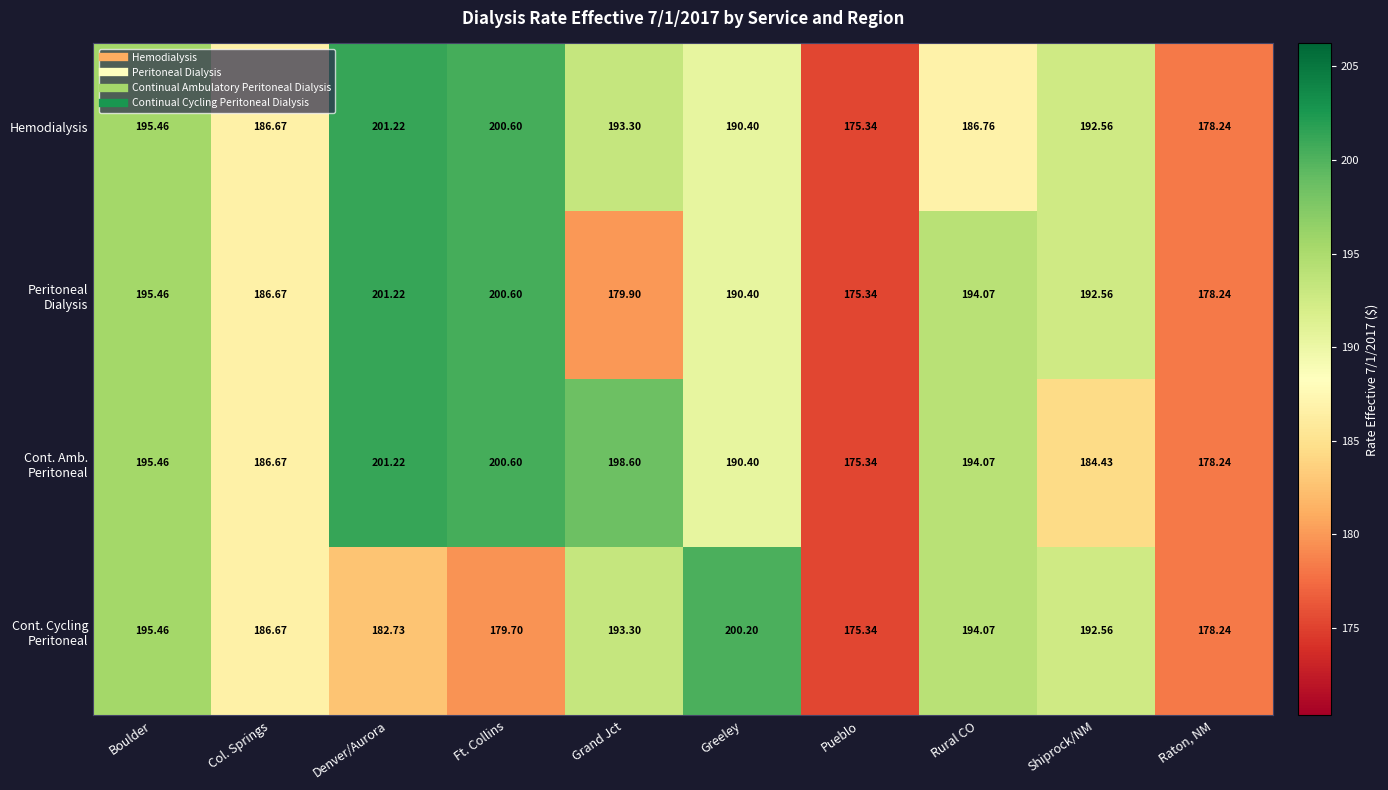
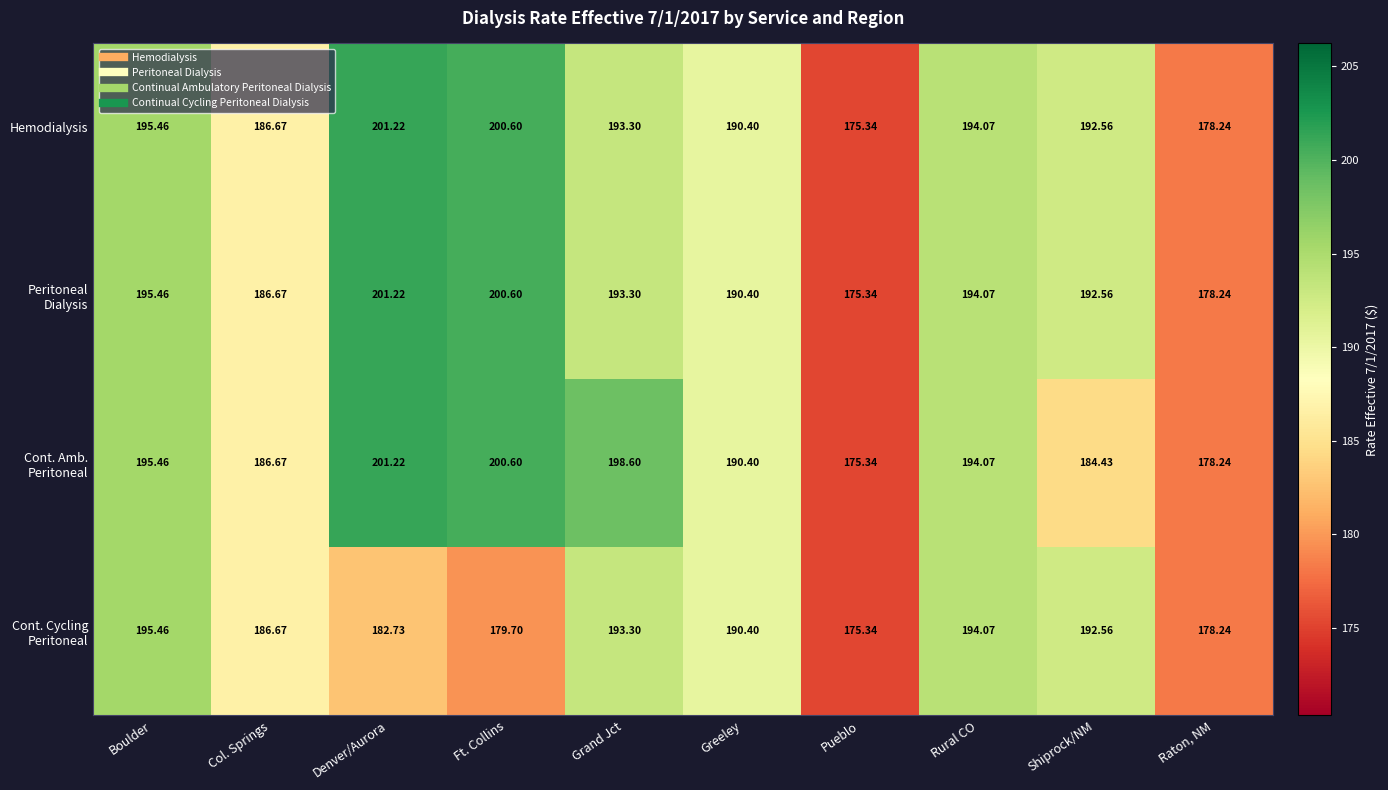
  {
    "Hemodialysis": {
      "Boulder": 195.46,
      "Col. Springs": 186.67,
      "Denver/Aurora": 201.22,
      "Ft. Collins": 200.60,
      "Grand Jct": 193.30,
      "Greeley": 190.40,
      "Pueblo": 175.34,
-     "Rural CO": 186.76,
+     "Rural CO": 194.07,
      "Shiprock/NM": 192.56,
      "Raton, NM": 178.24
    },
    "Peritoneal Dialysis": {
      "Boulder": 195.46,
      "Col. Springs": 186.67,
      "Denver/Aurora": 201.22,
      "Ft. Collins": 200.60,
-     "Grand Jct": 179.90,
+     "Grand Jct": 193.30,
      "Greeley": 190.40,
      "Pueblo": 175.34,
      "Rural CO": 194.07,
      "Shiprock/NM": 192.56,
      "Raton, NM": 178.24
    },
    "Cont. Amb. Peritoneal": {
      "Boulder": 195.46,
      "Col. Springs": 186.67,
      "Denver/Aurora": 201.22,
      "Ft. Collins": 200.60,
      "Grand Jct": 198.60,
      "Greeley": 190.40,
      "Pueblo": 175.34,
      "Rural CO": 194.07,
      "Shiprock/NM": 184.43,
      "Raton, NM": 178.24
    },
    "Cont. Cycling Peritoneal": {
      "Boulder": 195.46,
      "Col. Springs": 186.67,
      "Denver/Aurora": 182.73,
      "Ft. Collins": 179.70,
      "Grand Jct": 193.30,
-     "Greeley": 200.20,
+     "Greeley": 190.40,
      "Pueblo": 175.34,
      "Rural CO": 194.07,
      "Shiprock/NM": 192.56,
      "Raton, NM": 178.24
    }
  }
